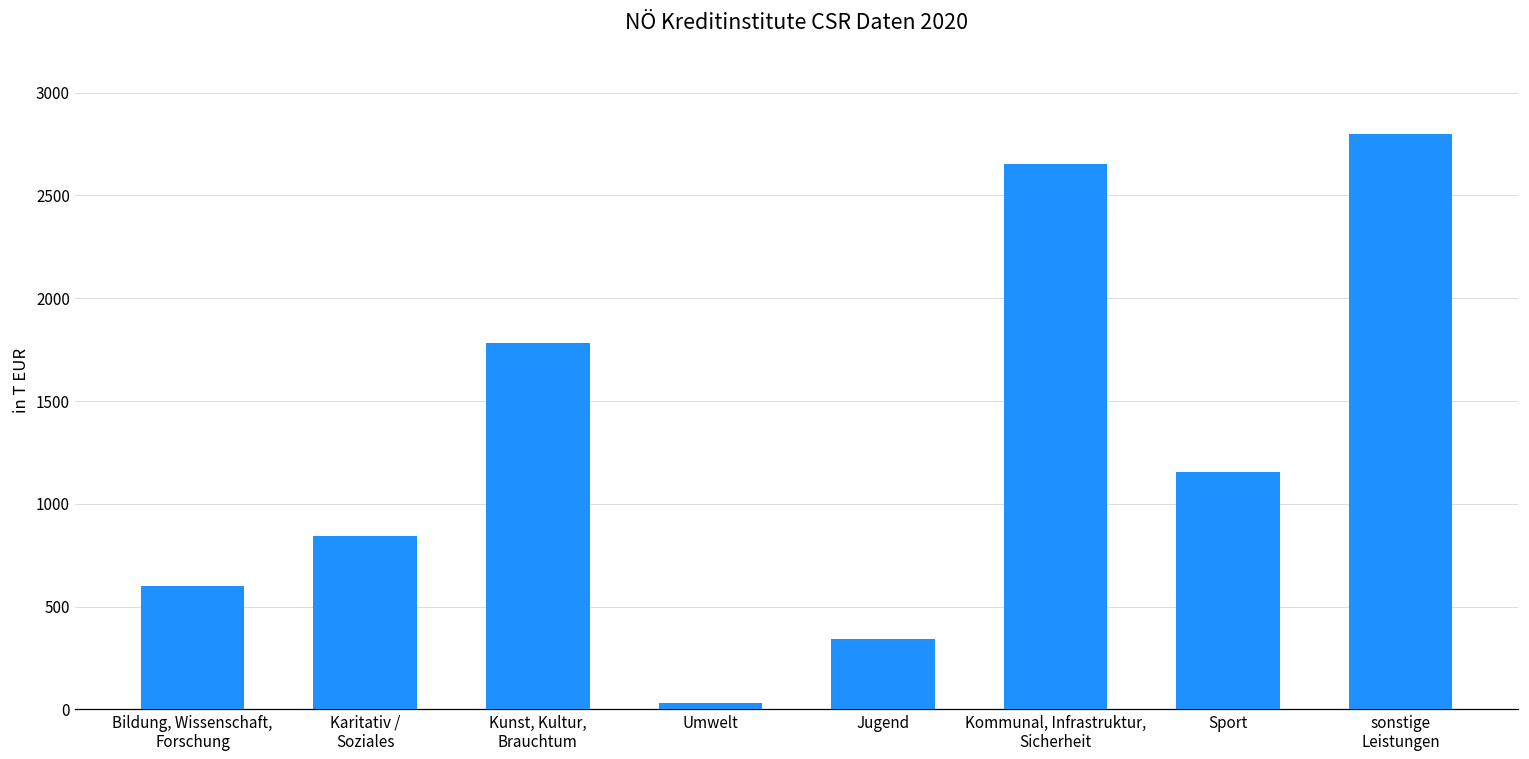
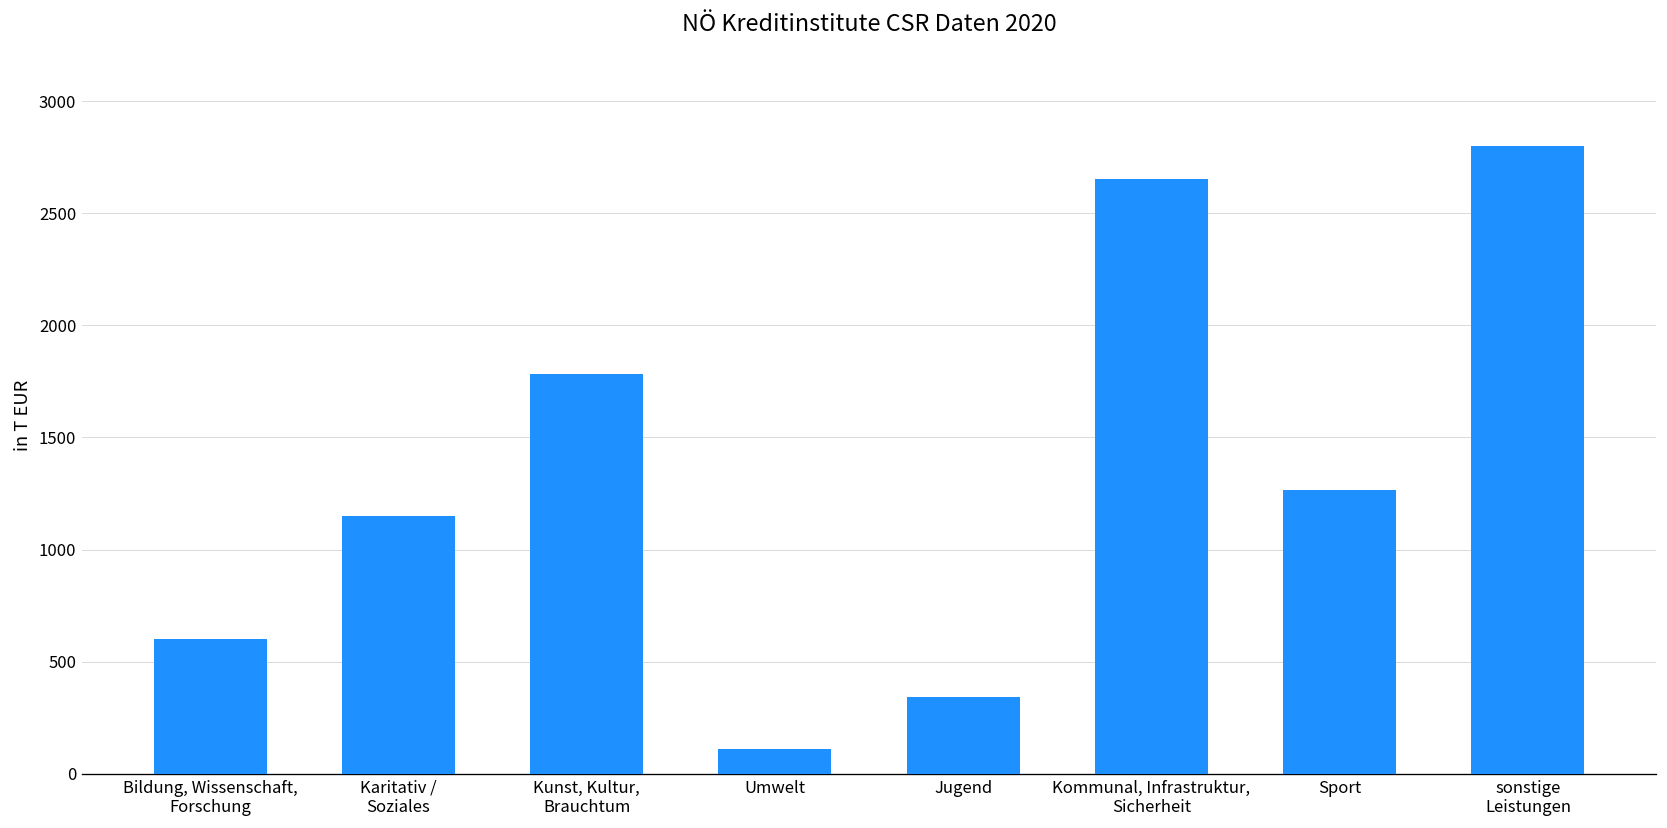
  {
    "Bildung, Wissenschaft, Forschung": 600,
-   "Karitativ / Soziales": 840,
+   "Karitativ / Soziales": 1150,
    "Kunst, Kultur, Brauchtum": 1780,
-   "Umwelt": 30,
+   "Umwelt": 110,
    "Jugend": 340,
    "Kommunal, Infrastruktur, Sicherheit": 2650,
-   "Sport": 1160,
+   "Sport": 1270,
    "sonstige Leistungen": 2800
  }
